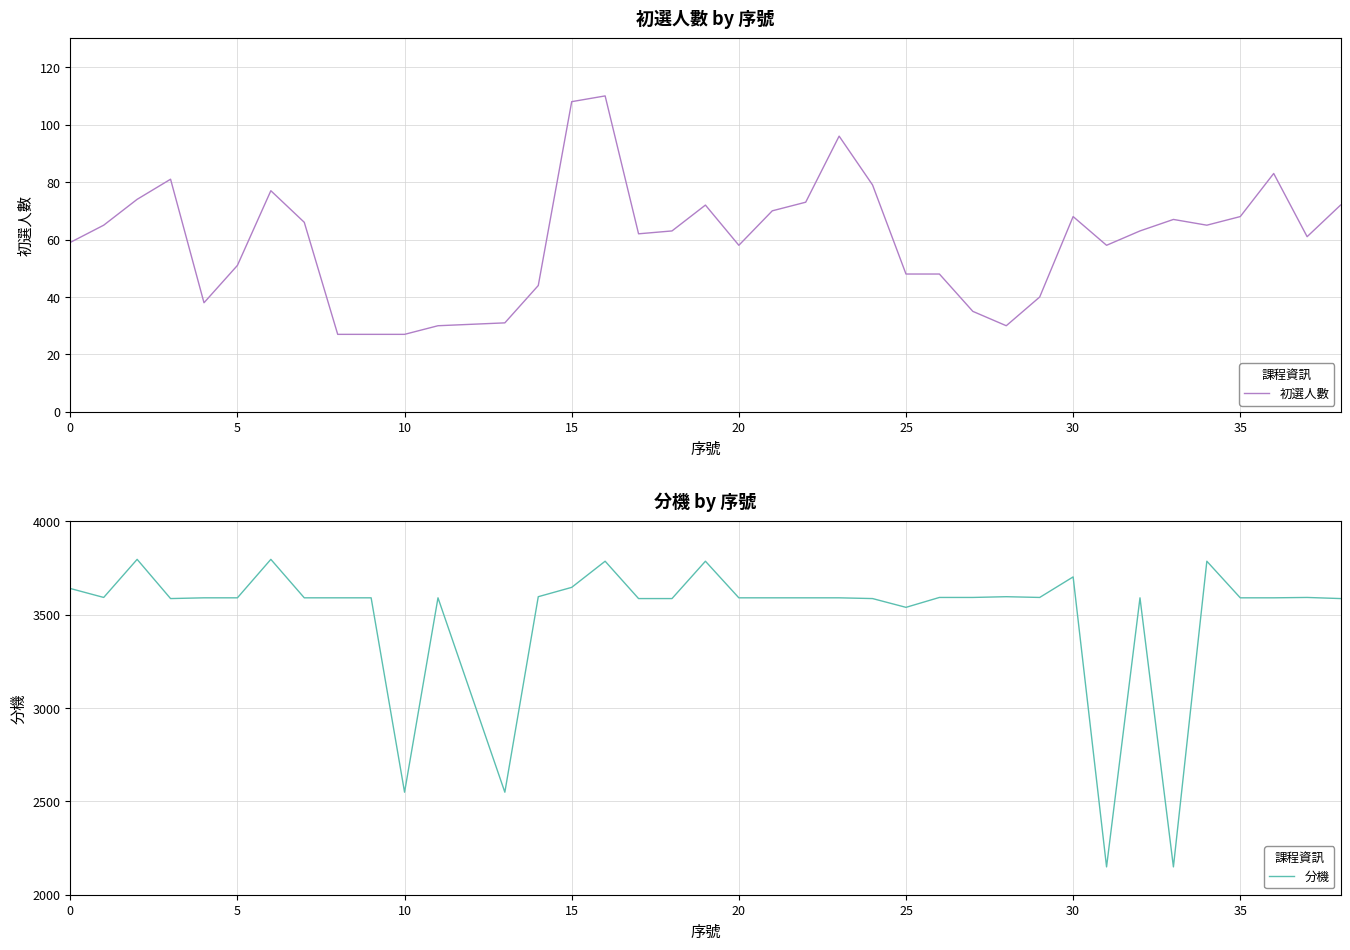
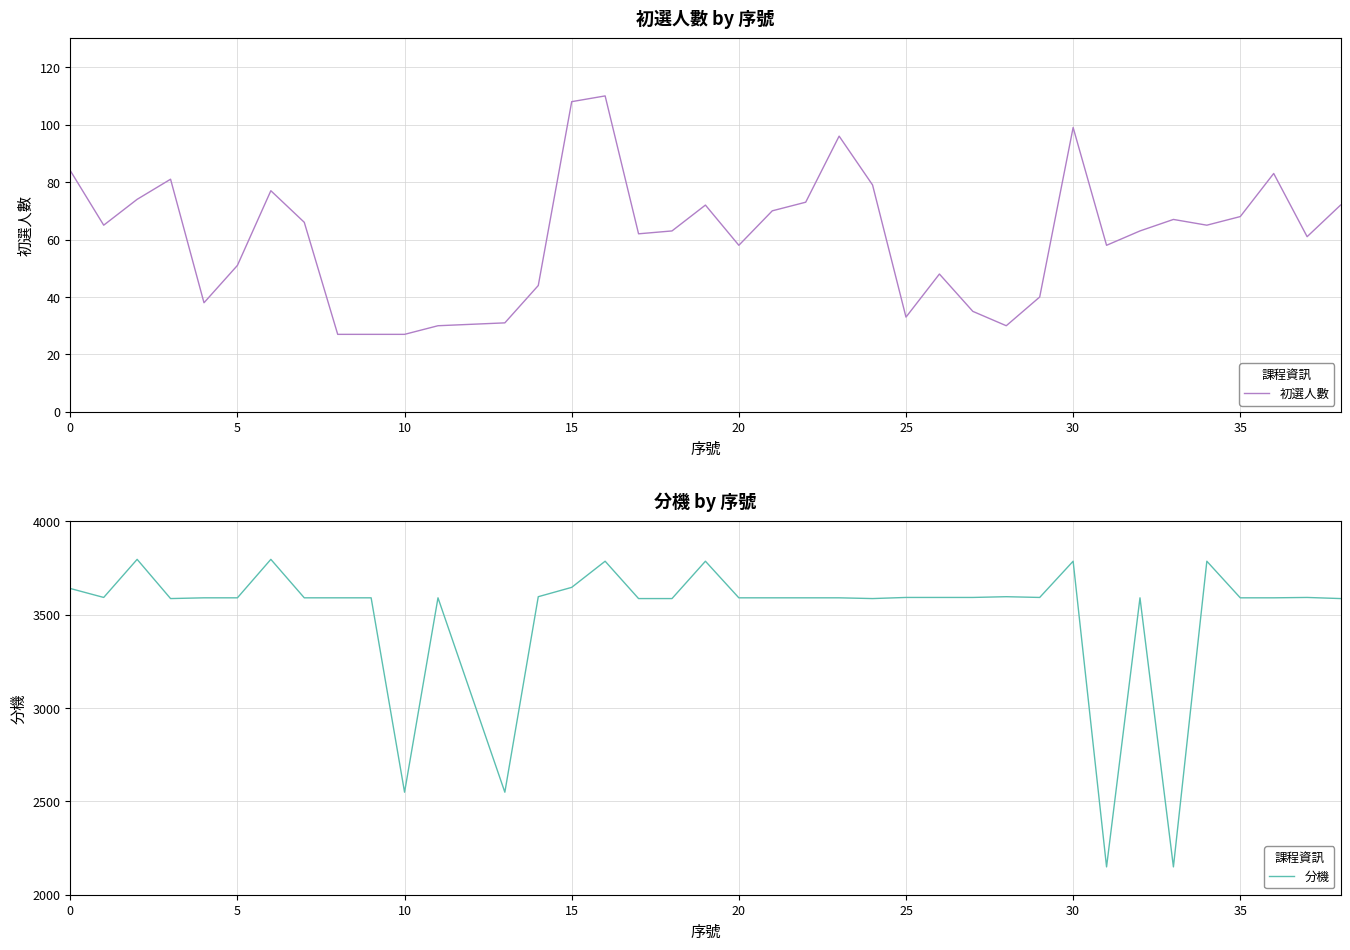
  {
    "初選人數 by 序號": {
-     "0": 59,
+     "0": 84,
      "5": 51,
      "10": 27,
      "15": 108,
      "20": 58,
-     "25": 48,
-     "30": 68,
+     "25": 33,
+     "30": 99,
      "35": 68
    },
    "分機 by 序號": {
      "0": 3640,
      "5": 3590,
      "10": 2550,
      "15": 3650,
      "20": 3590,
-     "25": 3540,
-     "30": 3700,
+     "25": 3590,
+     "30": 3790,
      "35": 3590
    }
  }
